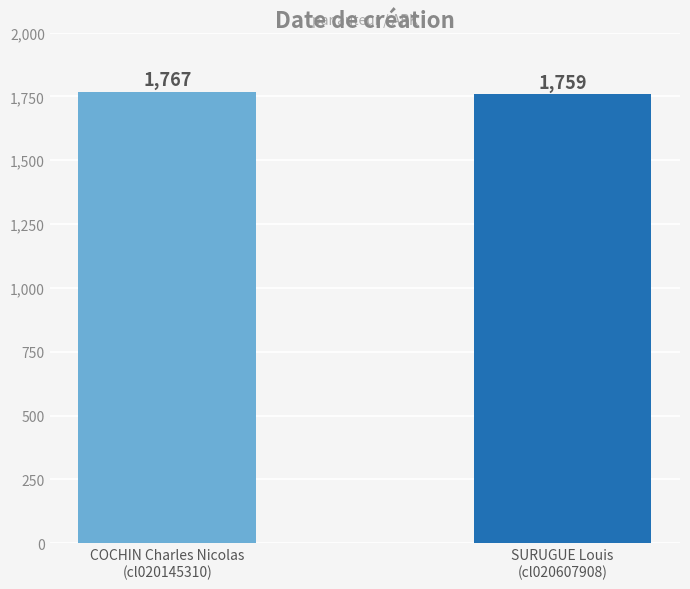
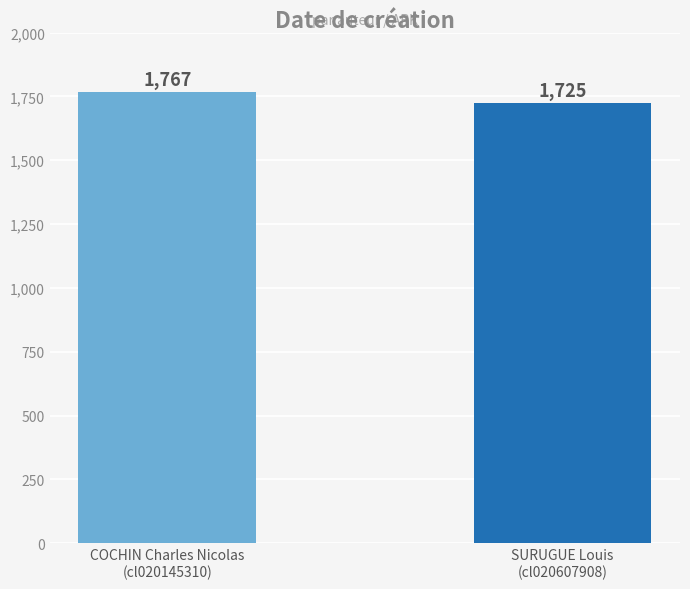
  {
    "COCHIN Charles Nicolas (cl020145310)": "1,767",
-   "SURUGUE Louis (cl020607908)": "1,759"
+   "SURUGUE Louis (cl020607908)": "1,725"
  }
